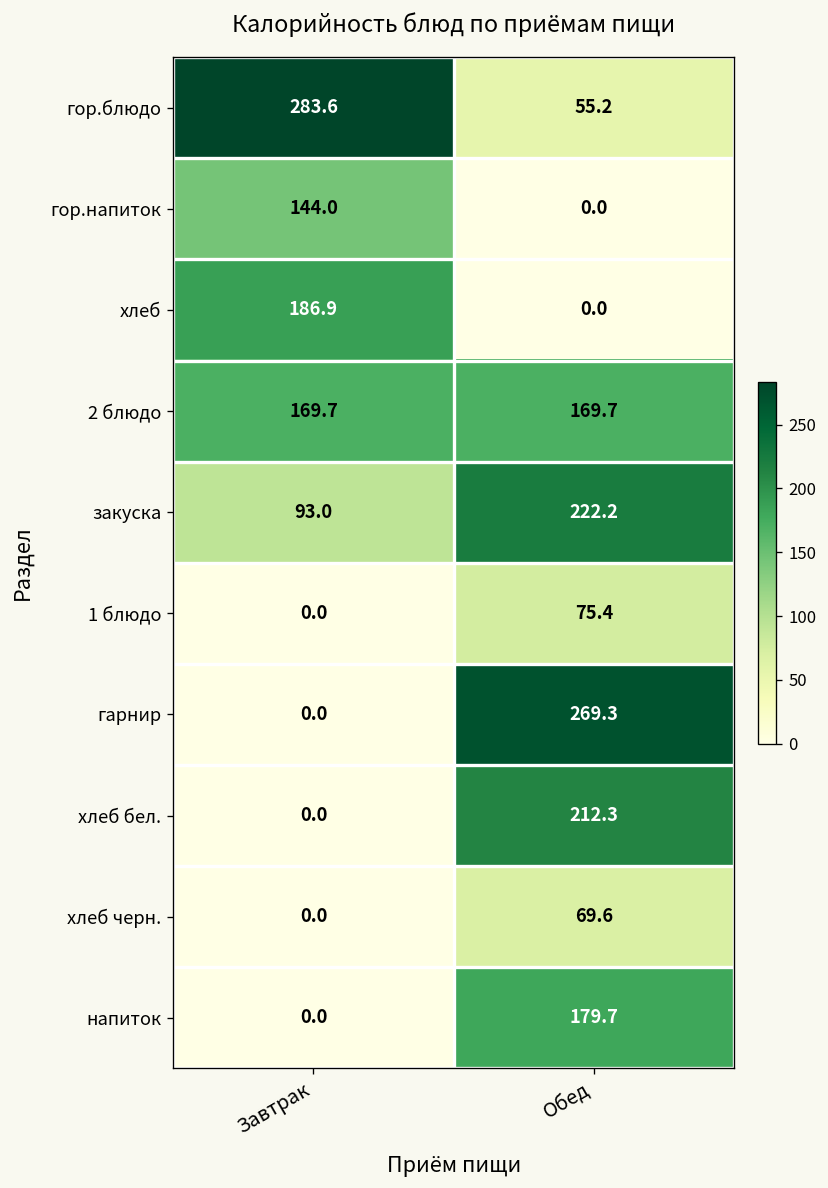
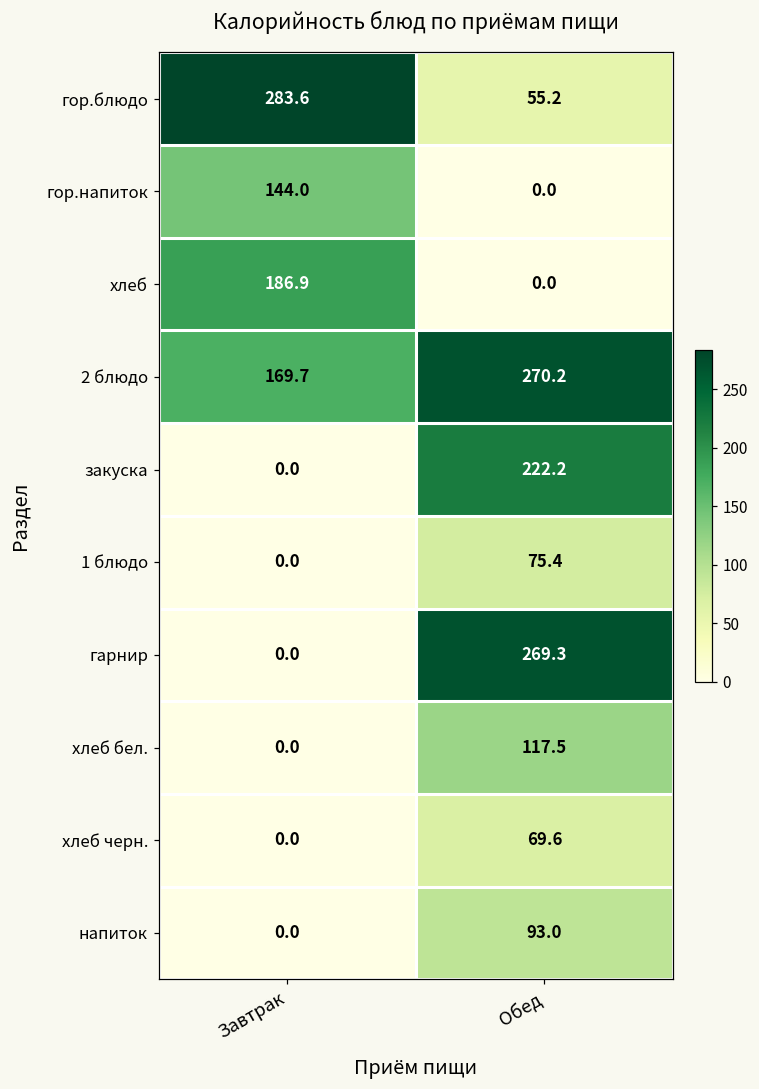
  {
    "гор.блюдо": {
      "Завтрак": 283.6,
      "Обед": 55.2
    },
    "гор.напиток": {
      "Завтрак": 144.0,
      "Обед": 0.0
    },
    "хлеб": {
      "Завтрак": 186.9,
      "Обед": 0.0
    },
    "2 блюдо": {
      "Завтрак": 169.7,
-     "Обед": 169.7
+     "Обед": 270.2
    },
    "закуска": {
-     "Завтрак": 93.0,
+     "Завтрак": 0.0,
      "Обед": 222.2
    },
    "1 блюдо": {
      "Завтрак": 0.0,
      "Обед": 75.4
    },
    "гарнир": {
      "Завтрак": 0.0,
      "Обед": 269.3
    },
    "хлеб бел.": {
      "Завтрак": 0.0,
-     "Обед": 212.3
+     "Обед": 117.5
    },
    "хлеб черн.": {
      "Завтрак": 0.0,
      "Обед": 69.6
    },
    "напиток": {
      "Завтрак": 0.0,
-     "Обед": 179.7
+     "Обед": 93.0
    }
  }
